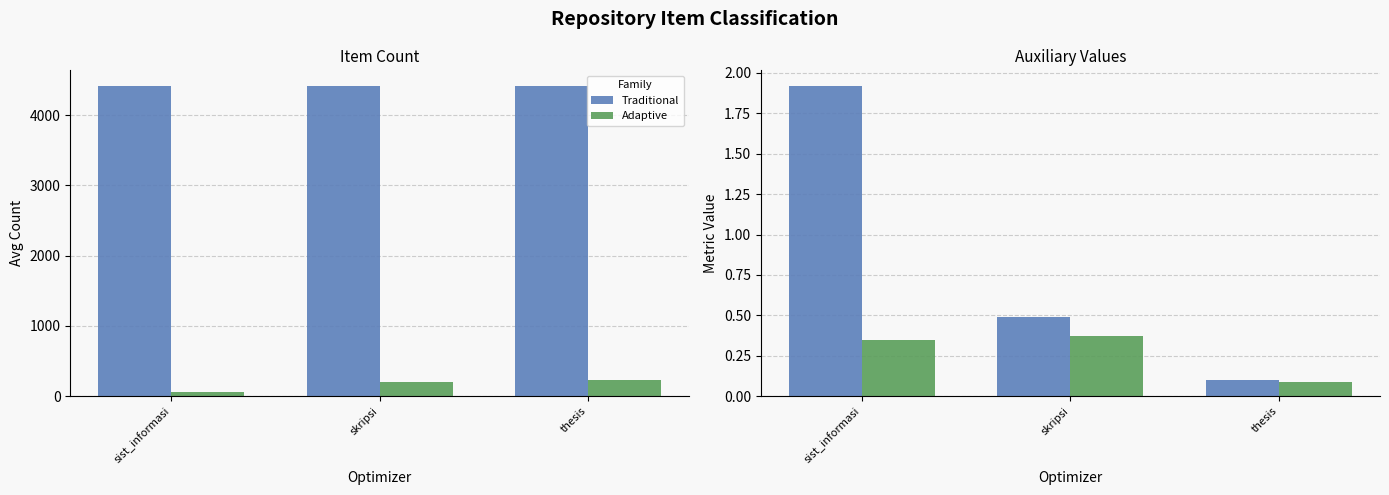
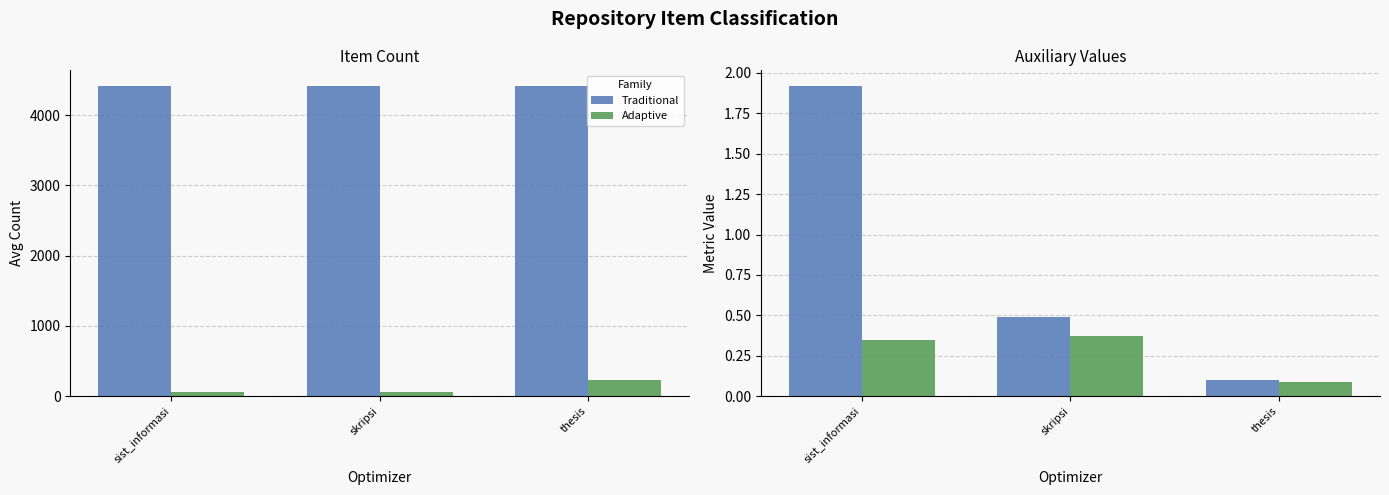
  {
    "Item Count": {
      "Traditional": {
        "sist_informasi": 4400,
        "skripsi": 4400,
        "thesis": 4400
      },
      "Adaptive": {
        "sist_informasi": 100,
-       "skripsi": 200,
+       "skripsi": 100,
        "thesis": 200
      }
    },
    "Auxiliary Values": {
      "Traditional": {
        "sist_informasi": 1.92,
        "skripsi": 0.49,
        "thesis": 0.10
      },
      "Adaptive": {
        "sist_informasi": 0.35,
        "skripsi": 0.37,
        "thesis": 0.09
      }
    }
  }
